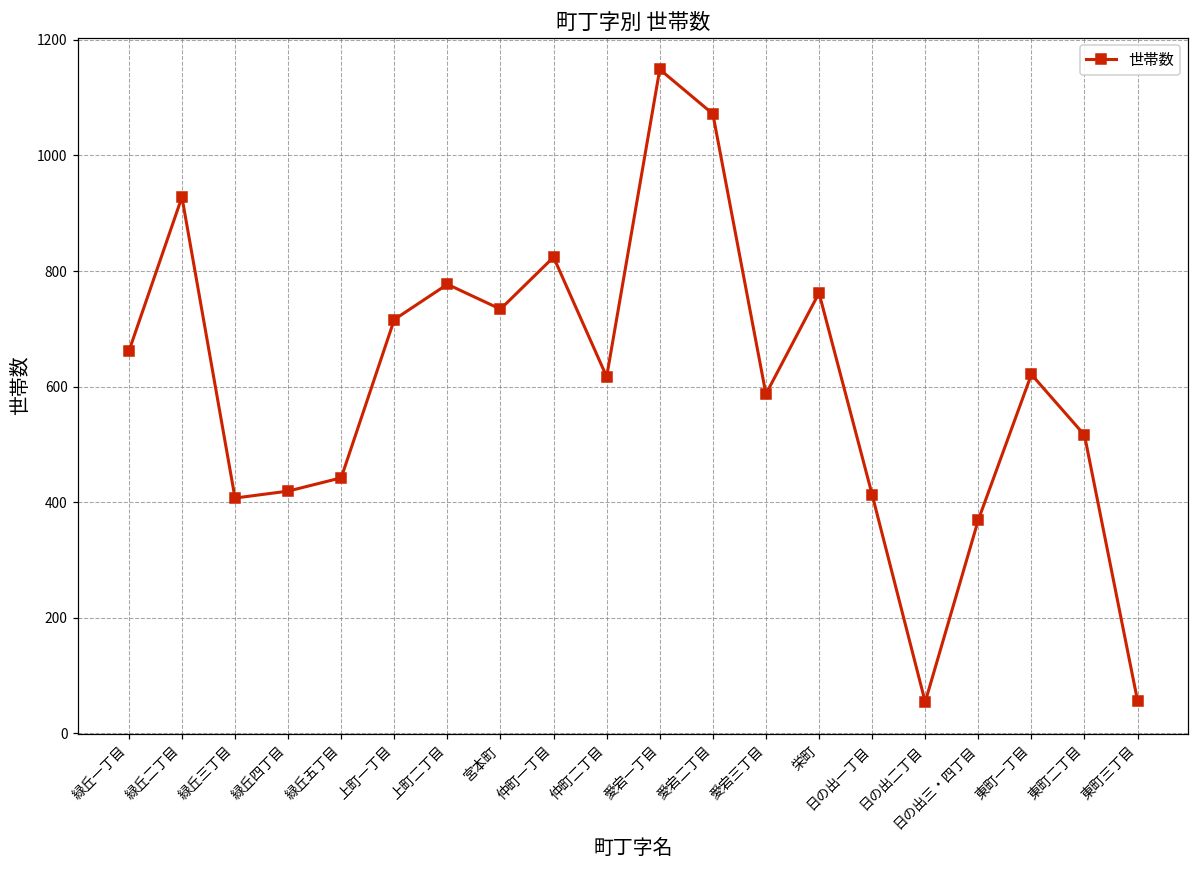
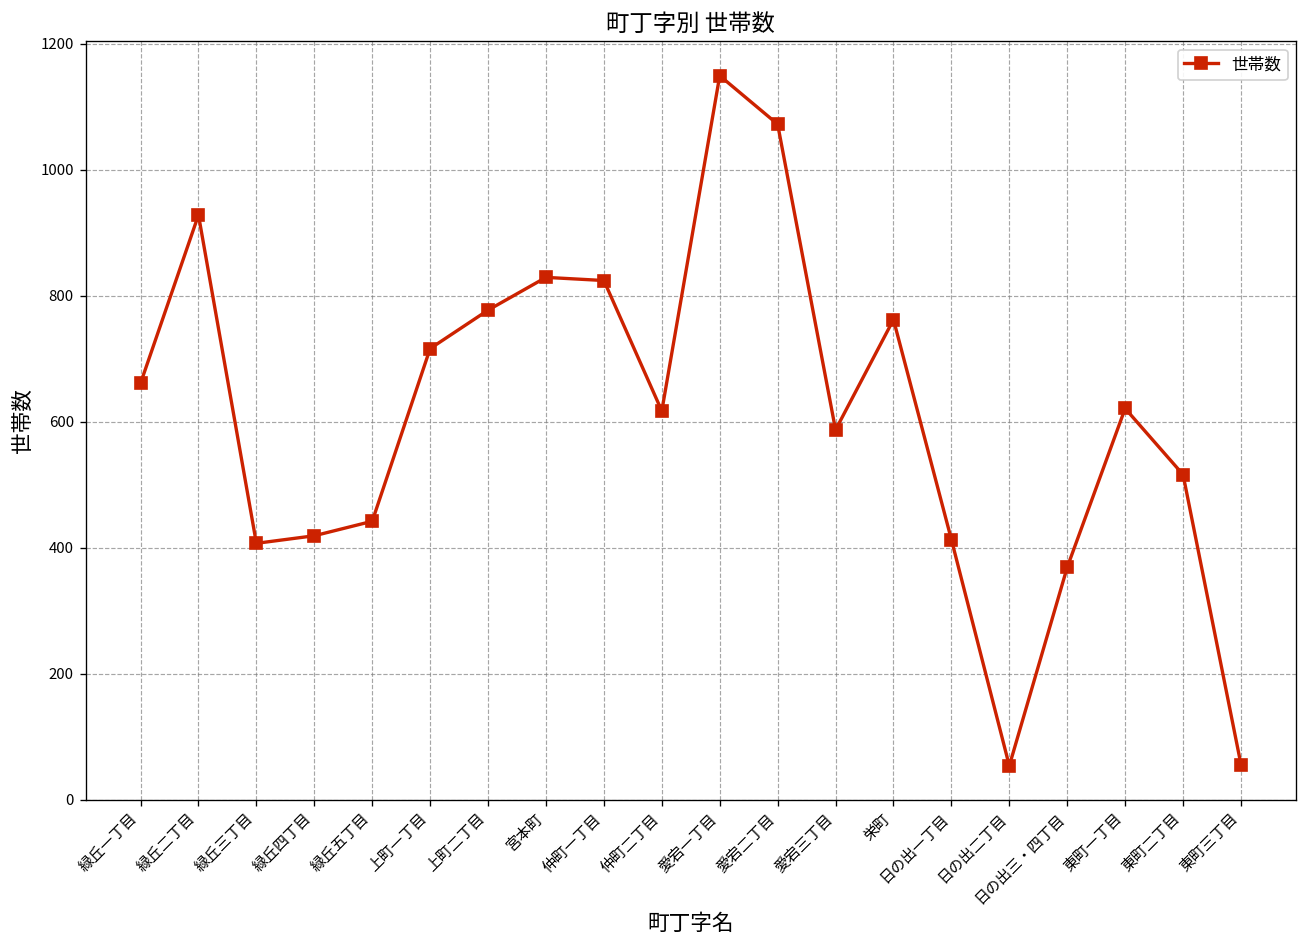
  {
    "緑丘一丁目": 660,
    "緑丘二丁目": 930,
    "緑丘三丁目": 410,
    "緑丘四丁目": 420,
    "緑丘五丁目": 440,
    "上町一丁目": 720,
    "上町二丁目": 780,
-   "宮本町": 730,
+   "宮本町": 830,
    "仲町一丁目": 820,
    "仲町二丁目": 620,
    "愛宕一丁目": 1150,
    "愛宕二丁目": 1070,
    "愛宕三丁目": 590,
    "栄町": 760,
    "日の出一丁目": 410,
    "日の出二丁目": 50,
    "日の出三・四丁目": 370,
    "東町一丁目": 620,
    "東町二丁目": 520,
    "東町三丁目": 60
  }
